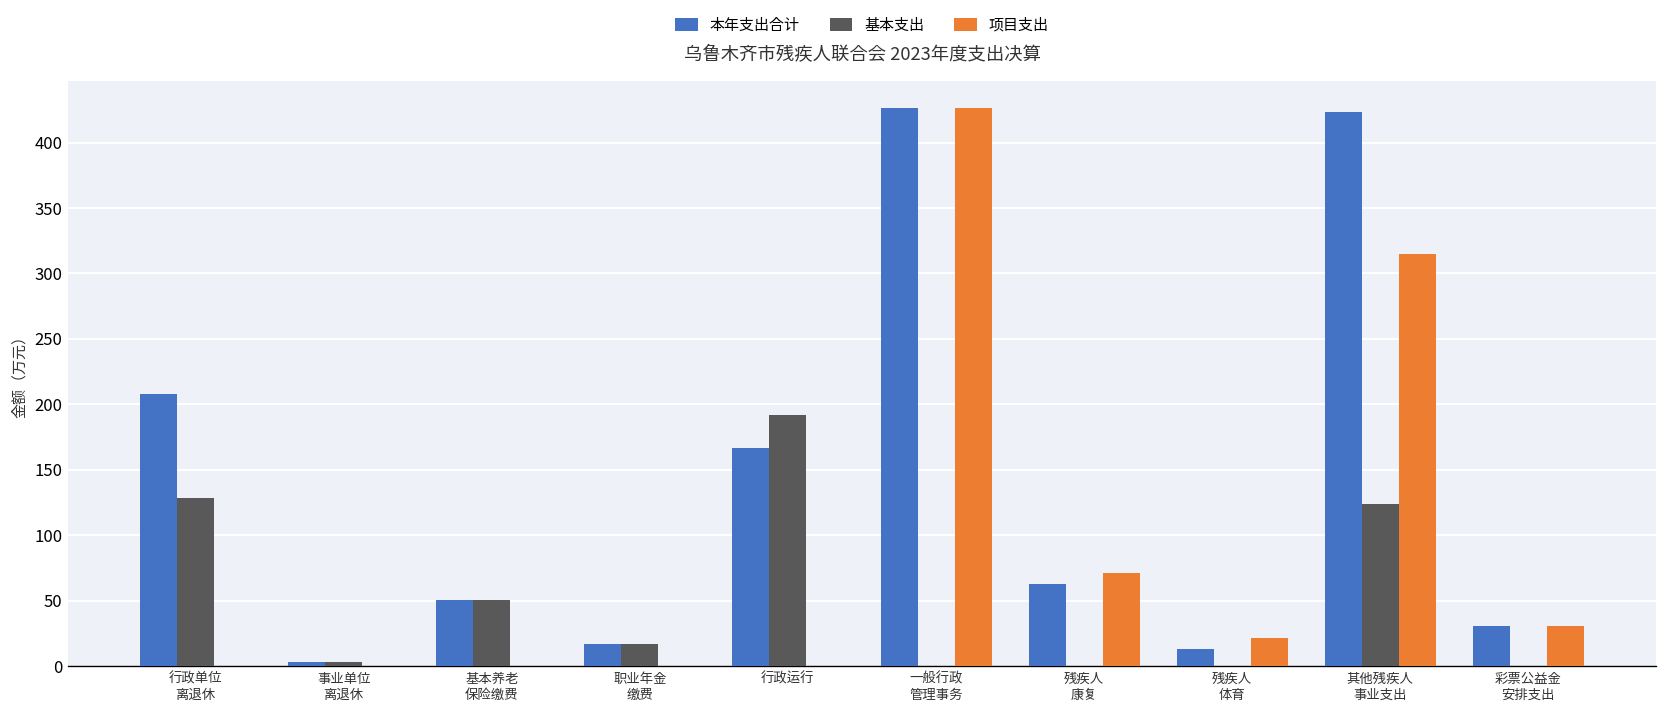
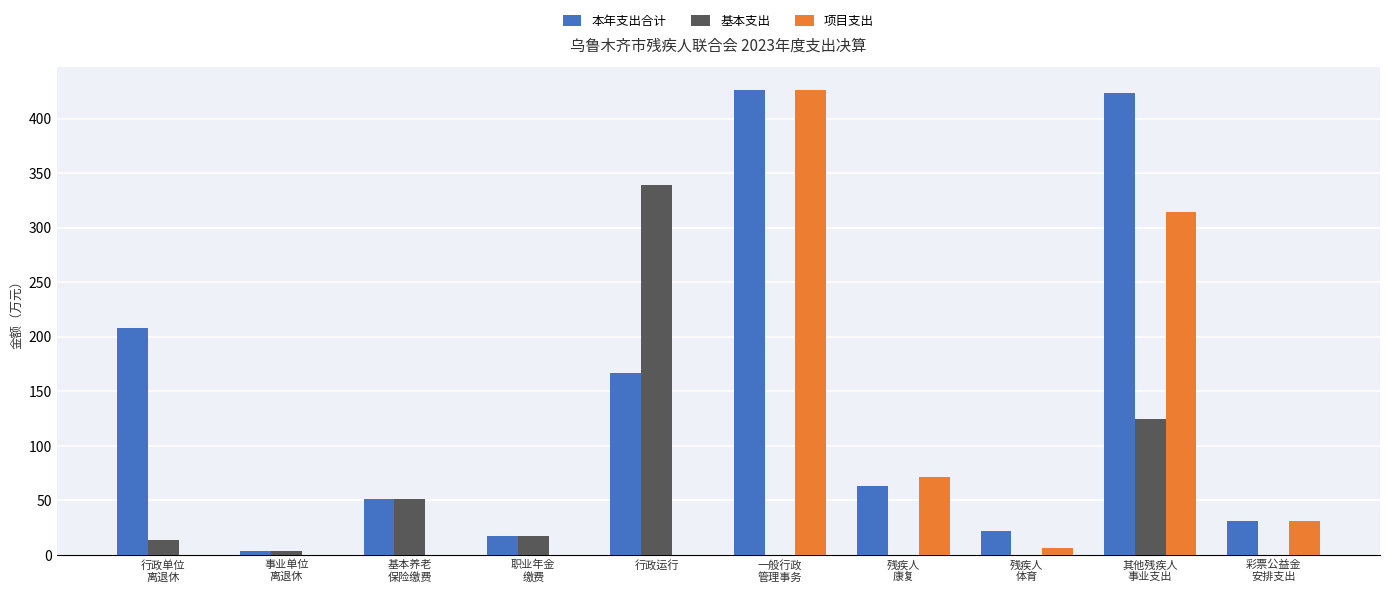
  {
    "本年支出合计": {
      "行政单位 离退休": 208,
      "事业单位 离退休": 3,
      "基本养老 保险缴费": 51,
      "职业年金 缴费": 17,
      "行政运行": 166,
      "一般行政 管理事务": 426,
      "残疾人 康复": 63,
-     "残疾人 体育": 13,
+     "残疾人 体育": 21,
      "其他残疾人 事业支出": 423,
      "彩票公益金 安排支出": 31
    },
    "基本支出": {
-     "行政单位 离退休": 129,
+     "行政单位 离退休": 14,
      "事业单位 离退休": 3,
      "基本养老 保险缴费": 51,
      "职业年金 缴费": 17,
-     "行政运行": 192,
+     "行政运行": 339,
      "一般行政 管理事务": 0,
      "残疾人 康复": 0,
      "残疾人 体育": 0,
      "其他残疾人 事业支出": 124,
      "彩票公益金 安排支出": 0
    },
    "项目支出": {
      "行政单位 离退休": 0,
      "事业单位 离退休": 0,
      "基本养老 保险缴费": 0,
      "职业年金 缴费": 0,
      "行政运行": 0,
      "一般行政 管理事务": 426,
      "残疾人 康复": 71,
-     "残疾人 体育": 21,
+     "残疾人 体育": 7,
      "其他残疾人 事业支出": 315,
      "彩票公益金 安排支出": 31
    }
  }
